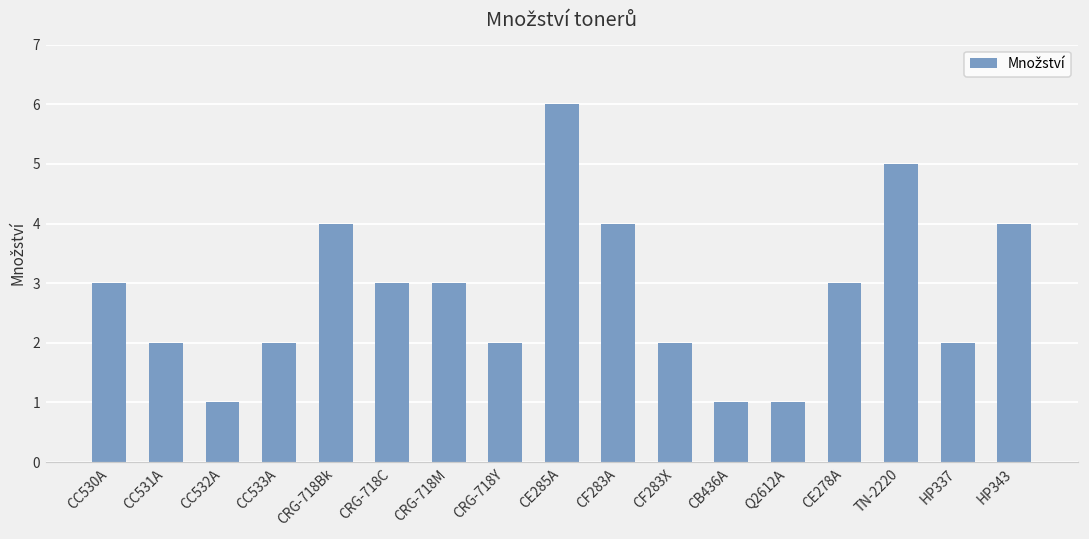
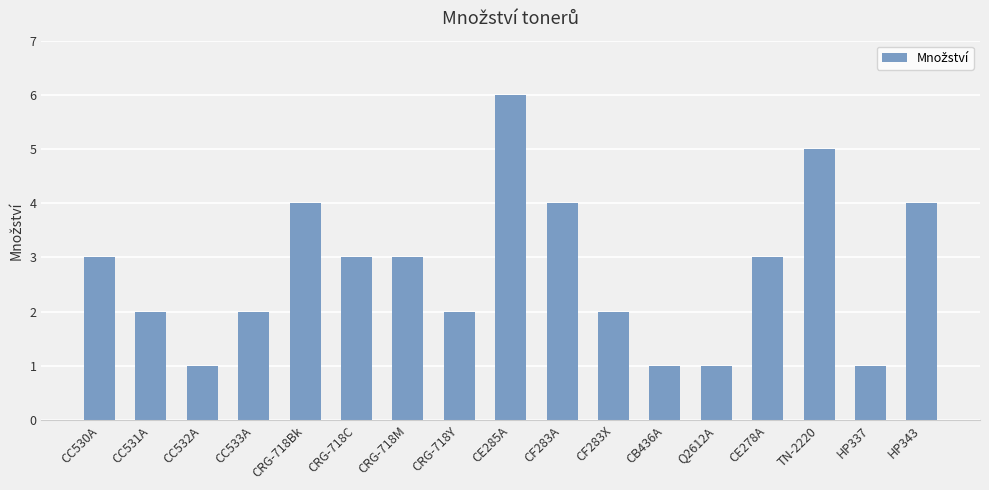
  {
    "CC530A": 3,
    "CC531A": 2,
    "CC532A": 1,
    "CC533A": 2,
    "CRG-718Bk": 4,
    "CRG-718C": 3,
    "CRG-718M": 3,
    "CRG-718Y": 2,
    "CE285A": 6,
    "CF283A": 4,
    "CF283X": 2,
    "CB436A": 1,
    "Q2612A": 1,
    "CE278A": 3,
    "TN-2220": 5,
-   "HP337": 2,
+   "HP337": 1,
    "HP343": 4
  }
